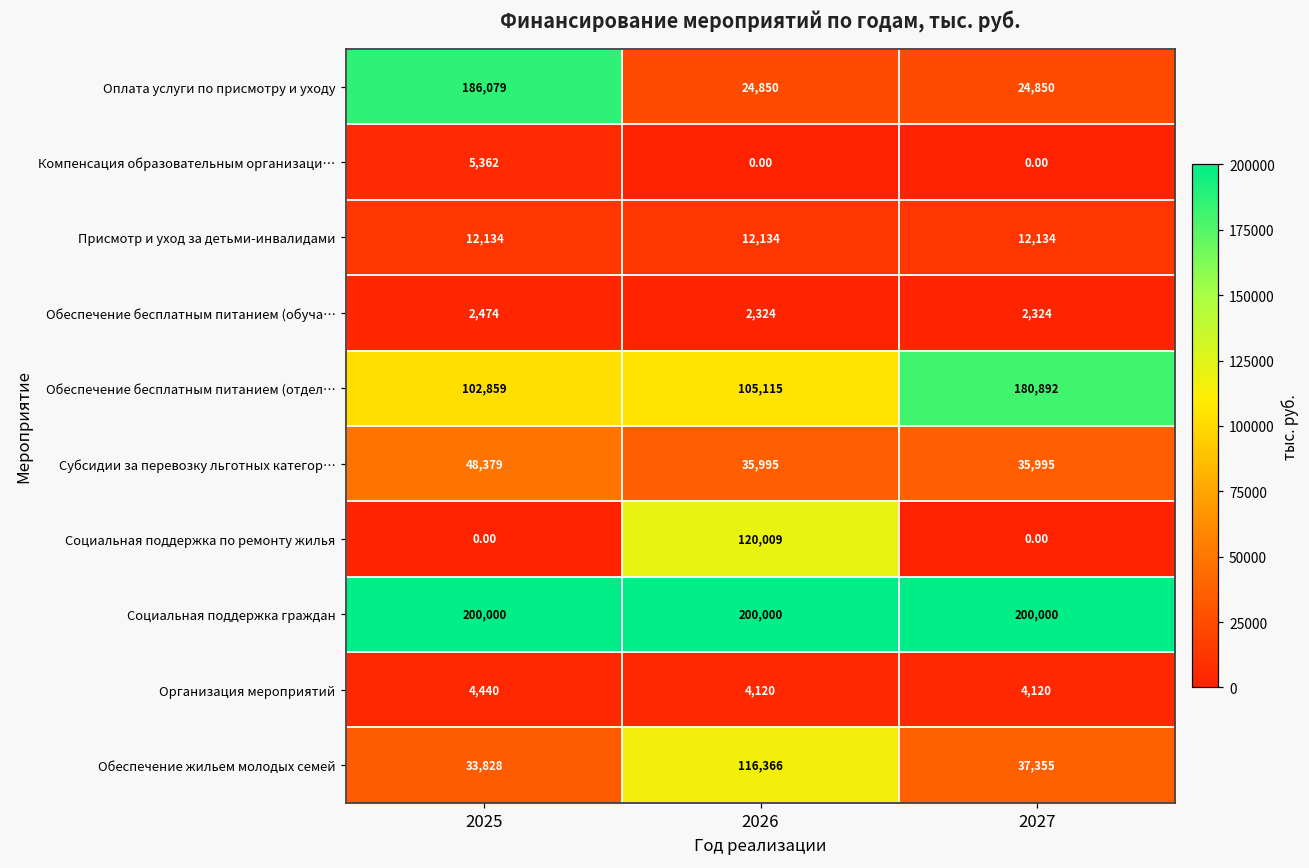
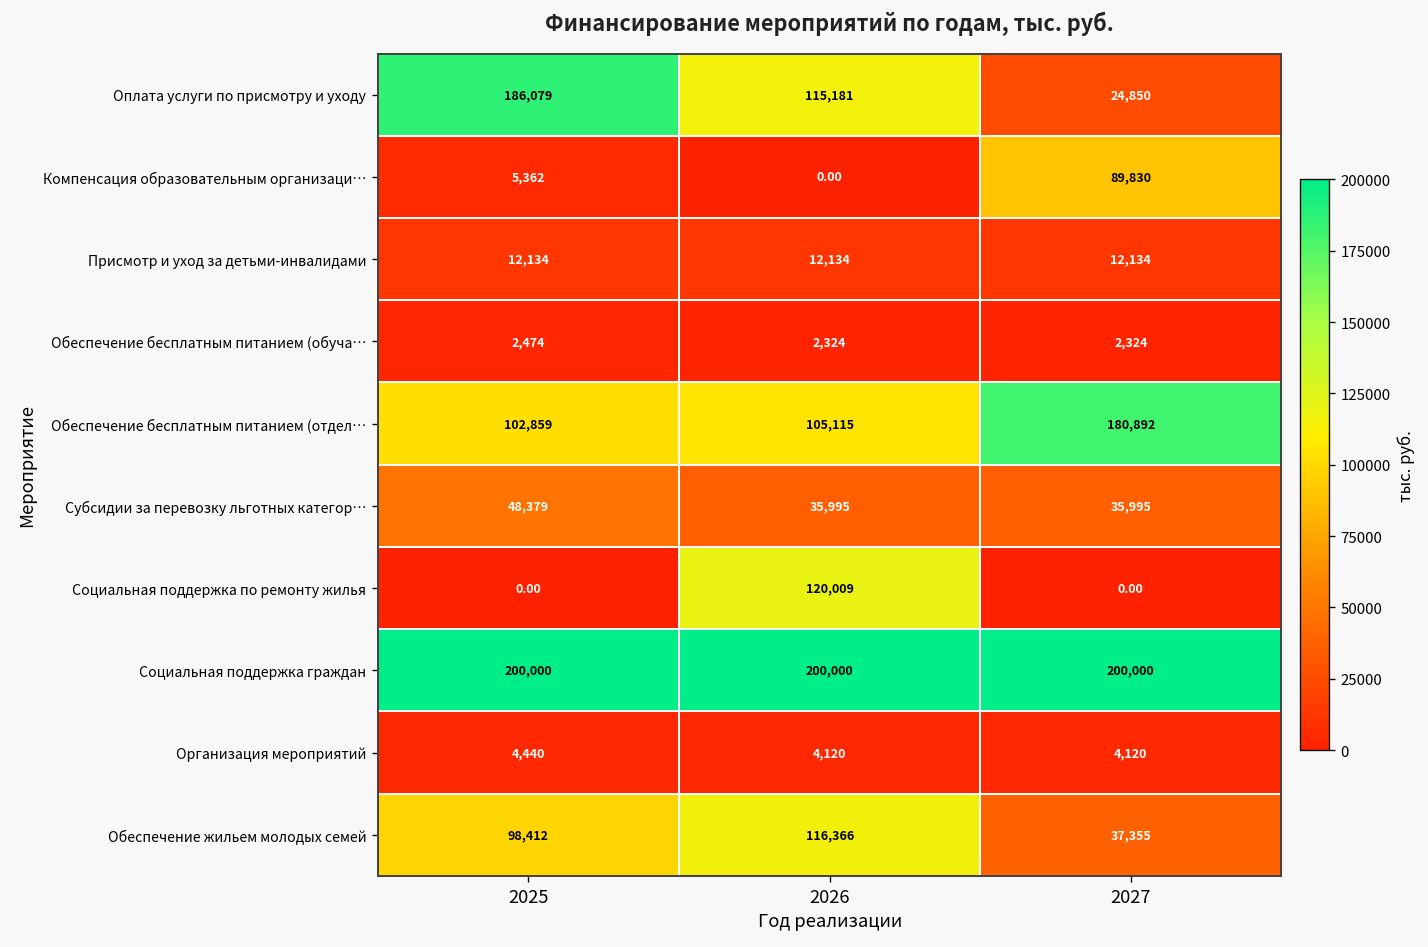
  {
    "Оплата услуги по присмотру и уходу": {
      "2025": "186,079",
-     "2026": "24,850",
+     "2026": "115,181",
      "2027": "24,850"
    },
    "Компенсация образовательным организаци…": {
      "2025": "5,362",
      "2026": "0.00",
-     "2027": "0.00"
+     "2027": "89,830"
    },
    "Присмотр и уход за детьми-инвалидами": {
      "2025": "12,134",
      "2026": "12,134",
      "2027": "12,134"
    },
    "Обеспечение бесплатным питанием (обуча…": {
      "2025": "2,474",
      "2026": "2,324",
      "2027": "2,324"
    },
    "Обеспечение бесплатным питанием (отдел…": {
      "2025": "102,859",
      "2026": "105,115",
      "2027": "180,892"
    },
    "Субсидии за перевозку льготных категор…": {
      "2025": "48,379",
      "2026": "35,995",
      "2027": "35,995"
    },
    "Социальная поддержка по ремонту жилья": {
      "2025": "0.00",
      "2026": "120,009",
      "2027": "0.00"
    },
    "Социальная поддержка граждан": {
      "2025": "200,000",
      "2026": "200,000",
      "2027": "200,000"
    },
    "Организация мероприятий": {
      "2025": "4,440",
      "2026": "4,120",
      "2027": "4,120"
    },
    "Обеспечение жильем молодых семей": {
-     "2025": "33,828",
+     "2025": "98,412",
      "2026": "116,366",
      "2027": "37,355"
    }
  }
